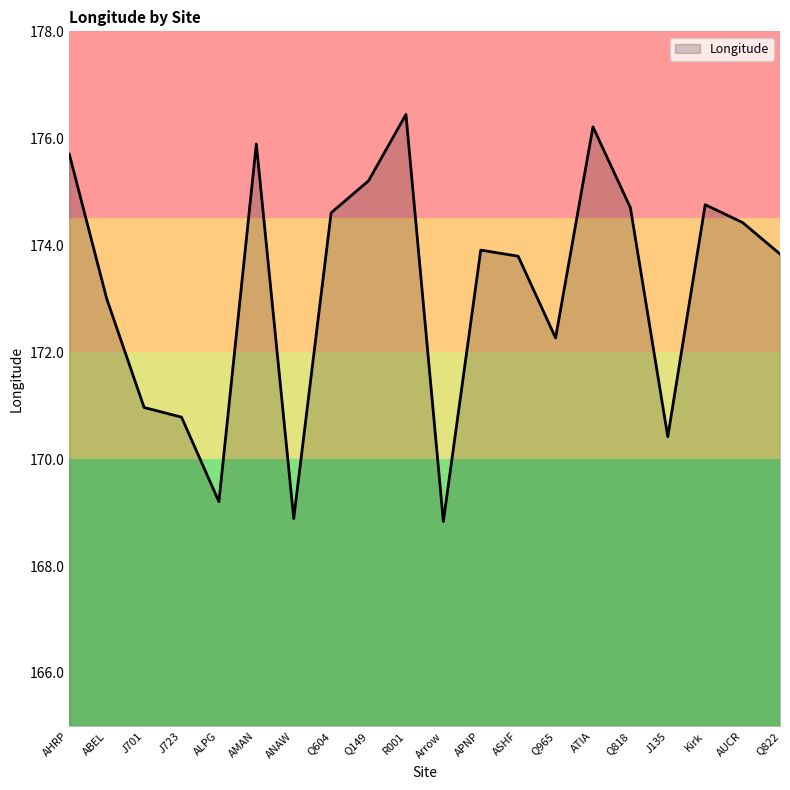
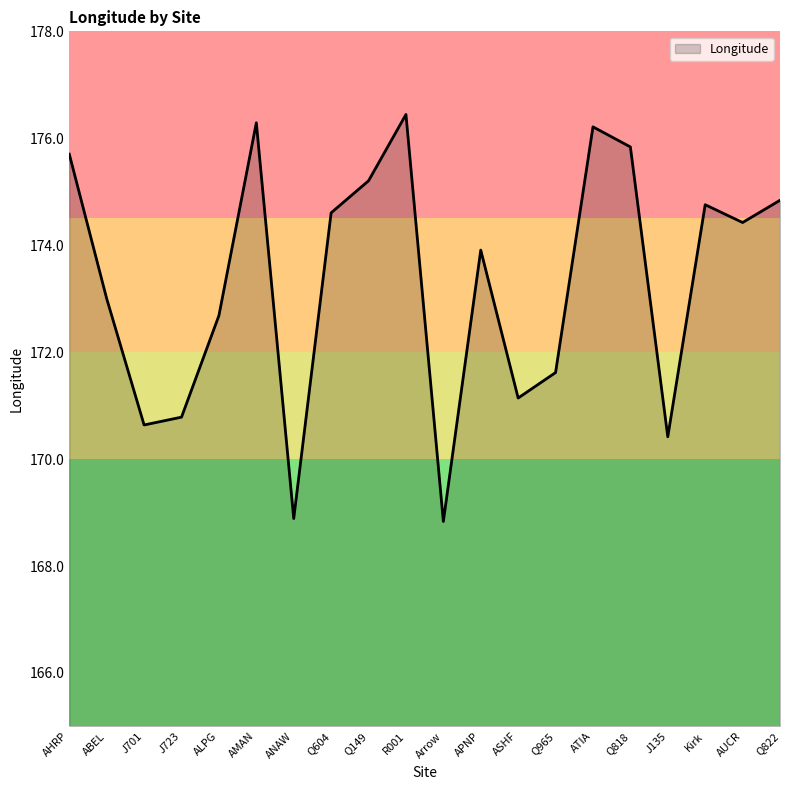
  {
    "AHRP": 175.7,
    "ABEL": 173.0,
-   "J701": 171.0,
+   "J701": 170.6,
    "J723": 170.8,
-   "ALPG": 169.2,
-   "AMAN": 175.9,
+   "ALPG": 172.7,
+   "AMAN": 176.3,
    "ANAW": 168.9,
    "Q604": 174.6,
    "Q149": 175.2,
    "R001": 176.4,
    "Arrow": 168.8,
    "APNP": 173.9,
-   "ASHF": 173.8,
-   "Q965": 172.3,
+   "ASHF": 171.1,
+   "Q965": 171.6,
    "ATIA": 176.2,
-   "Q818": 174.7,
+   "Q818": 175.8,
    "J135": 170.4,
    "Kirk": 174.8,
    "AUCR": 174.4,
-   "Q822": 173.8
+   "Q822": 174.8
  }
